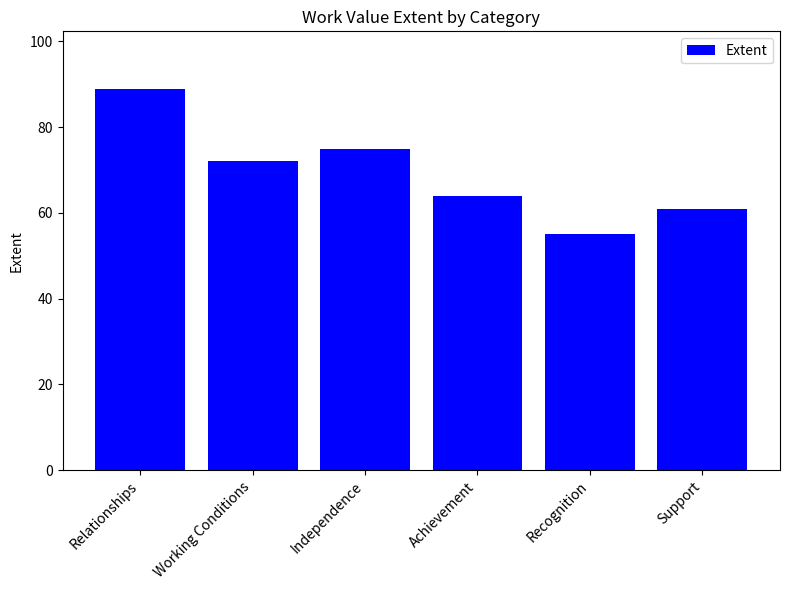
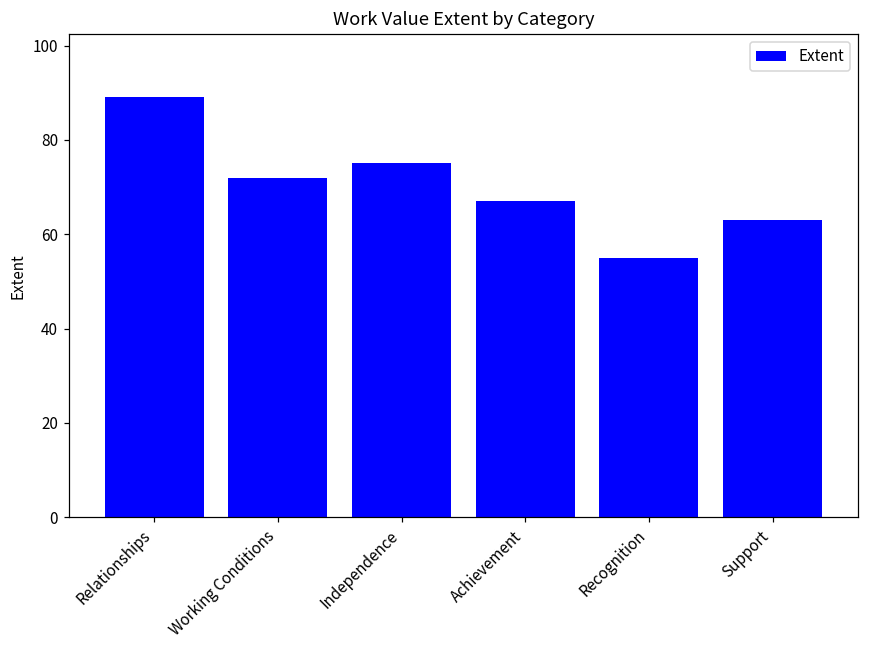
  {
    "Relationships": 89,
    "Working Conditions": 72,
    "Independence": 75,
-   "Achievement": 64,
+   "Achievement": 67,
    "Recognition": 55,
-   "Support": 61
+   "Support": 63
  }
